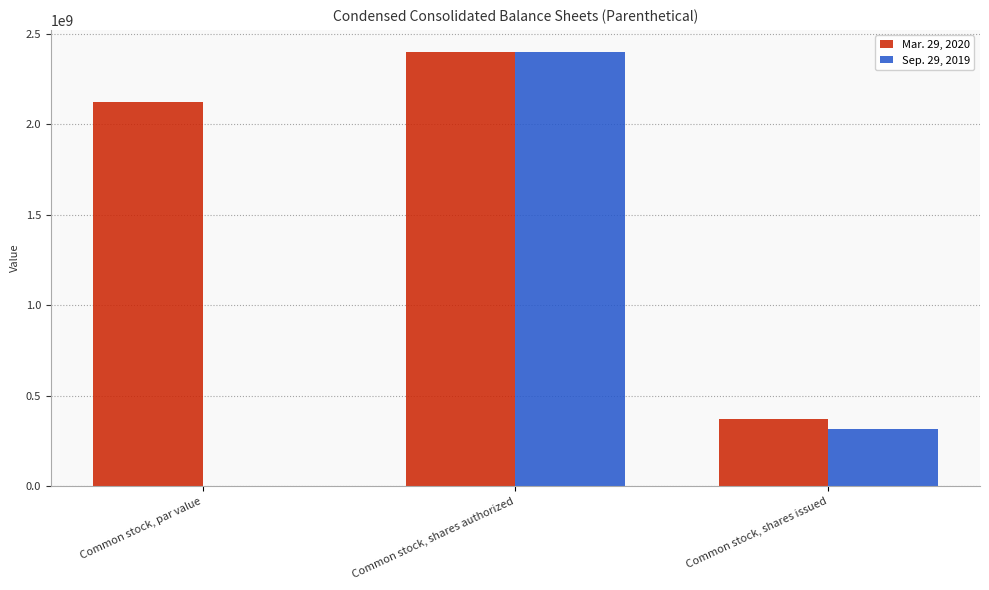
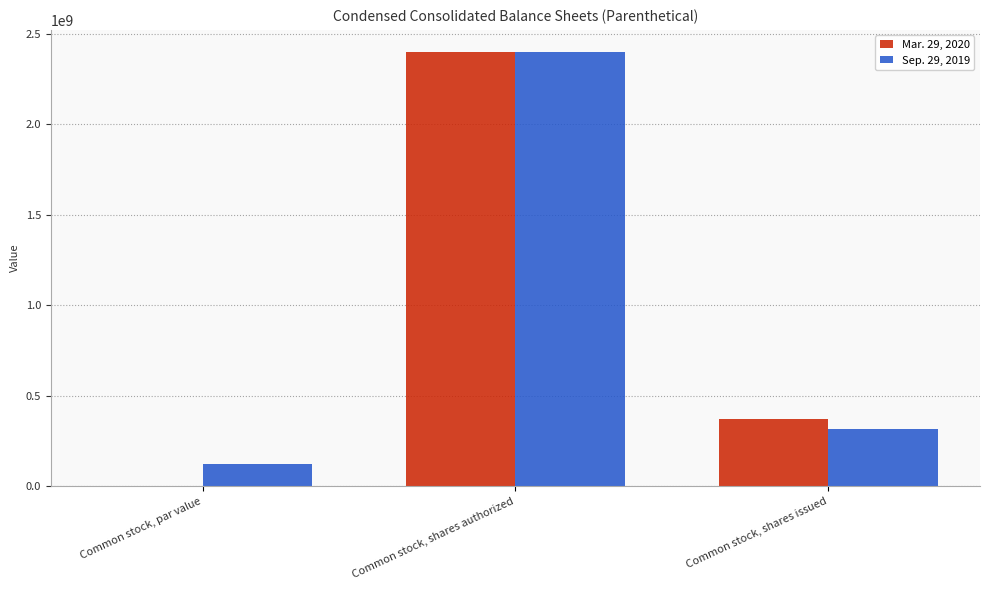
  {
    "Mar. 29, 2020": {
-     "Common stock, par value": 2120000000,
+     "Common stock, par value": 0,
      "Common stock, shares authorized": 2400000000,
      "Common stock, shares issued": 370000000
    },
    "Sep. 29, 2019": {
-     "Common stock, par value": 0,
+     "Common stock, par value": 120000000,
      "Common stock, shares authorized": 2400000000,
      "Common stock, shares issued": 320000000
    }
  }
